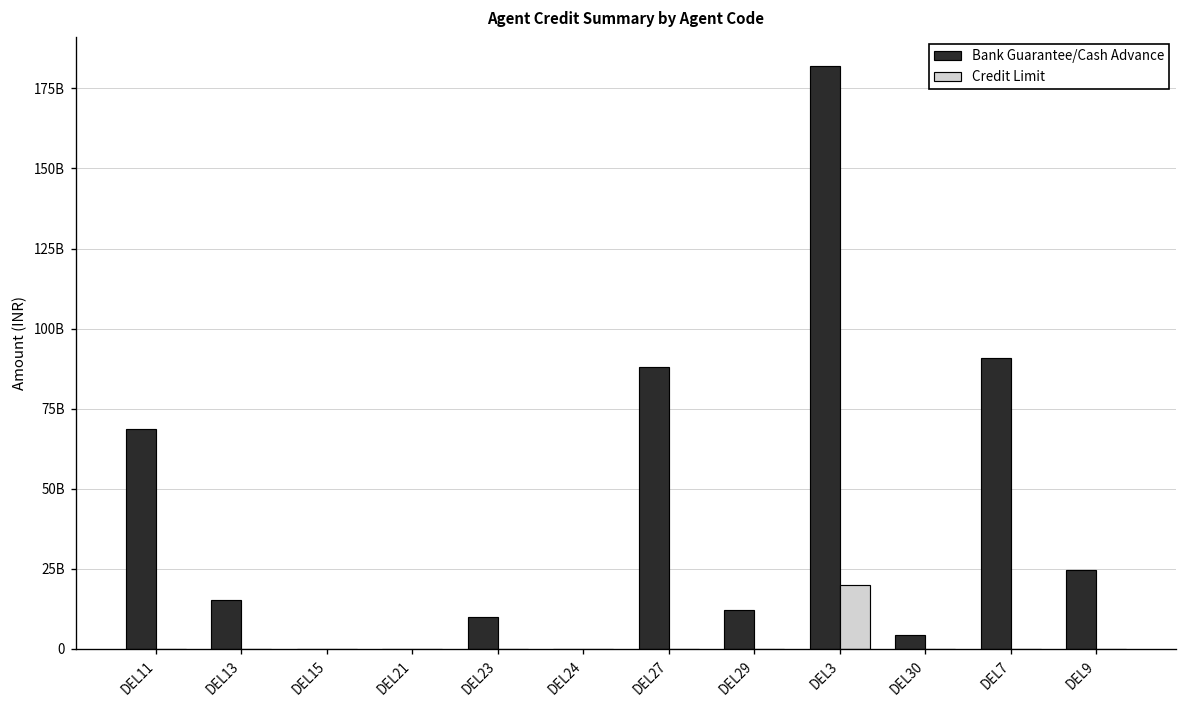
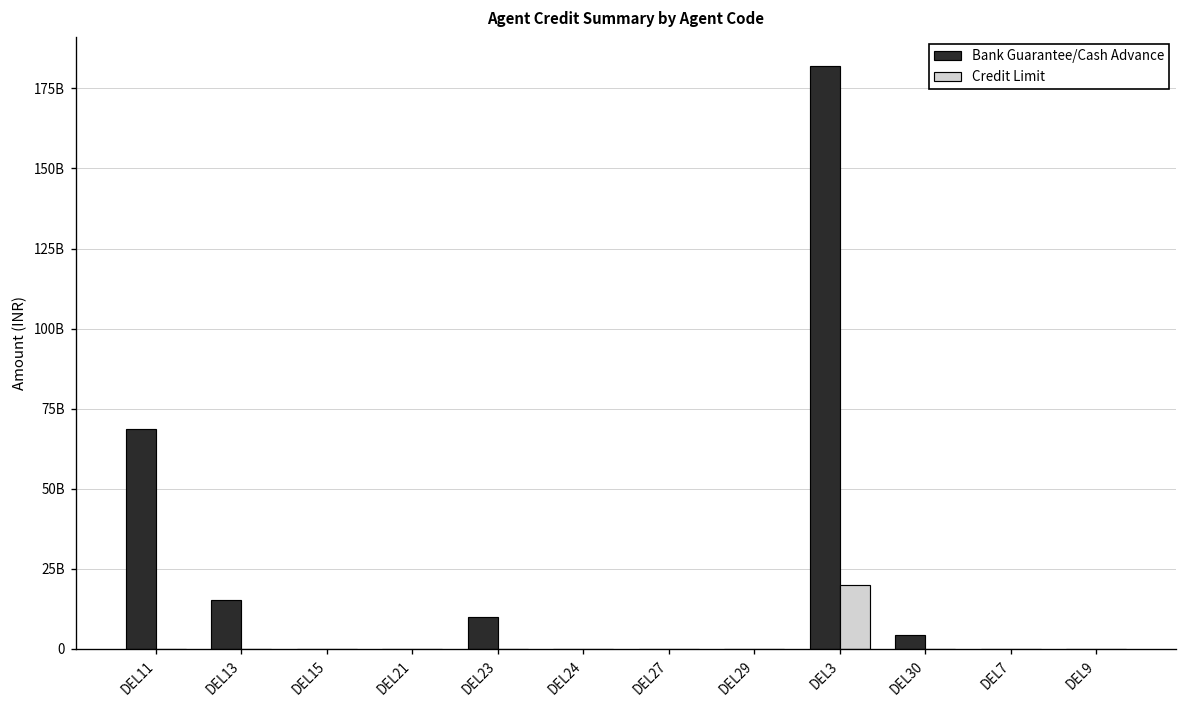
  {
    "Bank Guarantee/Cash Advance": {
      "DEL11": 69000000000,
      "DEL13": 15000000000,
      "DEL15": 0,
      "DEL21": 0,
      "DEL23": 10000000000,
      "DEL24": 0,
-     "DEL27": 88000000000,
-     "DEL29": 12000000000,
+     "DEL27": 0,
+     "DEL29": 0,
      "DEL3": 182000000000,
      "DEL30": 4000000000,
-     "DEL7": 91000000000,
-     "DEL9": 25000000000
+     "DEL7": 0,
+     "DEL9": 0
    },
    "Credit Limit": {
      "DEL11": 0,
      "DEL13": 0,
      "DEL15": 0,
      "DEL21": 0,
      "DEL23": 0,
      "DEL24": 0,
      "DEL27": 0,
      "DEL29": 0,
      "DEL3": 20000000000,
      "DEL30": 0,
      "DEL7": 0,
      "DEL9": 0
    }
  }
